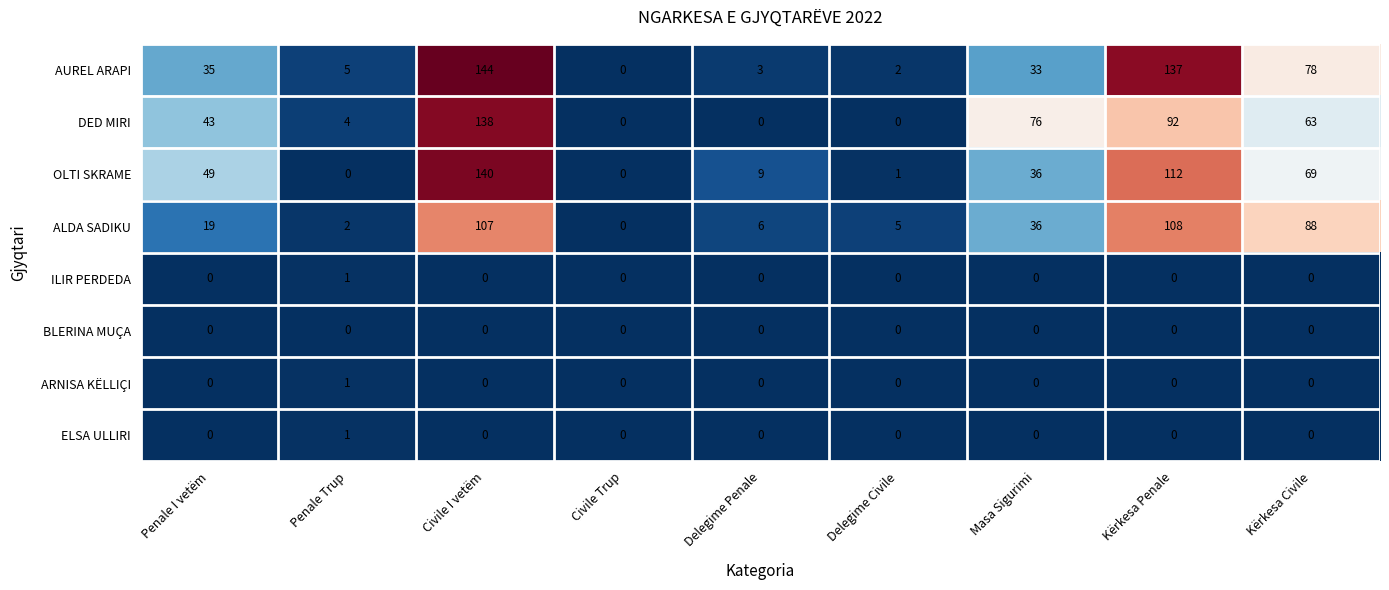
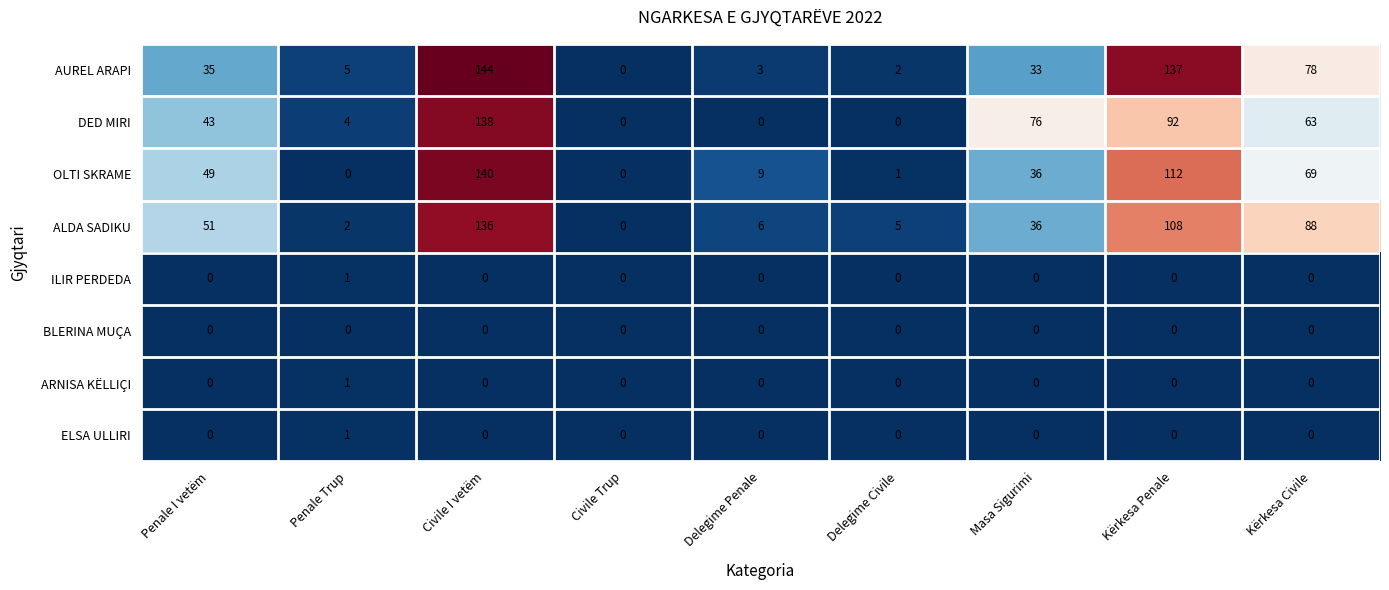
  {
    "AUREL ARAPI": {
      "Penale I vetëm": 35,
      "Penale Trup": 5,
      "Civile I vetëm": 144,
      "Civile Trup": 0,
      "Delegime Penale": 3,
      "Delegime Civile": 2,
      "Masa Sigurimi": 33,
      "Kërkesa Penale": 137,
      "Kërkesa Civile": 78
    },
    "DED MIRI": {
      "Penale I vetëm": 43,
      "Penale Trup": 4,
      "Civile I vetëm": 138,
      "Civile Trup": 0,
      "Delegime Penale": 0,
      "Delegime Civile": 0,
      "Masa Sigurimi": 76,
      "Kërkesa Penale": 92,
      "Kërkesa Civile": 63
    },
    "OLTI SKRAME": {
      "Penale I vetëm": 49,
      "Penale Trup": 0,
      "Civile I vetëm": 140,
      "Civile Trup": 0,
      "Delegime Penale": 9,
      "Delegime Civile": 1,
      "Masa Sigurimi": 36,
      "Kërkesa Penale": 112,
      "Kërkesa Civile": 69
    },
    "ALDA SADIKU": {
-     "Penale I vetëm": 19,
+     "Penale I vetëm": 51,
      "Penale Trup": 2,
-     "Civile I vetëm": 107,
+     "Civile I vetëm": 136,
      "Civile Trup": 0,
      "Delegime Penale": 6,
      "Delegime Civile": 5,
      "Masa Sigurimi": 36,
      "Kërkesa Penale": 108,
      "Kërkesa Civile": 88
    },
    "ILIR PERDEDA": {
      "Penale I vetëm": 0,
      "Penale Trup": 1,
      "Civile I vetëm": 0,
      "Civile Trup": 0,
      "Delegime Penale": 0,
      "Delegime Civile": 0,
      "Masa Sigurimi": 0,
      "Kërkesa Penale": 0,
      "Kërkesa Civile": 0
    },
    "BLERINA MUÇA": {
      "Penale I vetëm": 0,
      "Penale Trup": 0,
      "Civile I vetëm": 0,
      "Civile Trup": 0,
      "Delegime Penale": 0,
      "Delegime Civile": 0,
      "Masa Sigurimi": 0,
      "Kërkesa Penale": 0,
      "Kërkesa Civile": 0
    },
    "ARNISA KËLLIÇI": {
      "Penale I vetëm": 0,
      "Penale Trup": 1,
      "Civile I vetëm": 0,
      "Civile Trup": 0,
      "Delegime Penale": 0,
      "Delegime Civile": 0,
      "Masa Sigurimi": 0,
      "Kërkesa Penale": 0,
      "Kërkesa Civile": 0
    },
    "ELSA ULLIRI": {
      "Penale I vetëm": 0,
      "Penale Trup": 1,
      "Civile I vetëm": 0,
      "Civile Trup": 0,
      "Delegime Penale": 0,
      "Delegime Civile": 0,
      "Masa Sigurimi": 0,
      "Kërkesa Penale": 0,
      "Kërkesa Civile": 0
    }
  }
